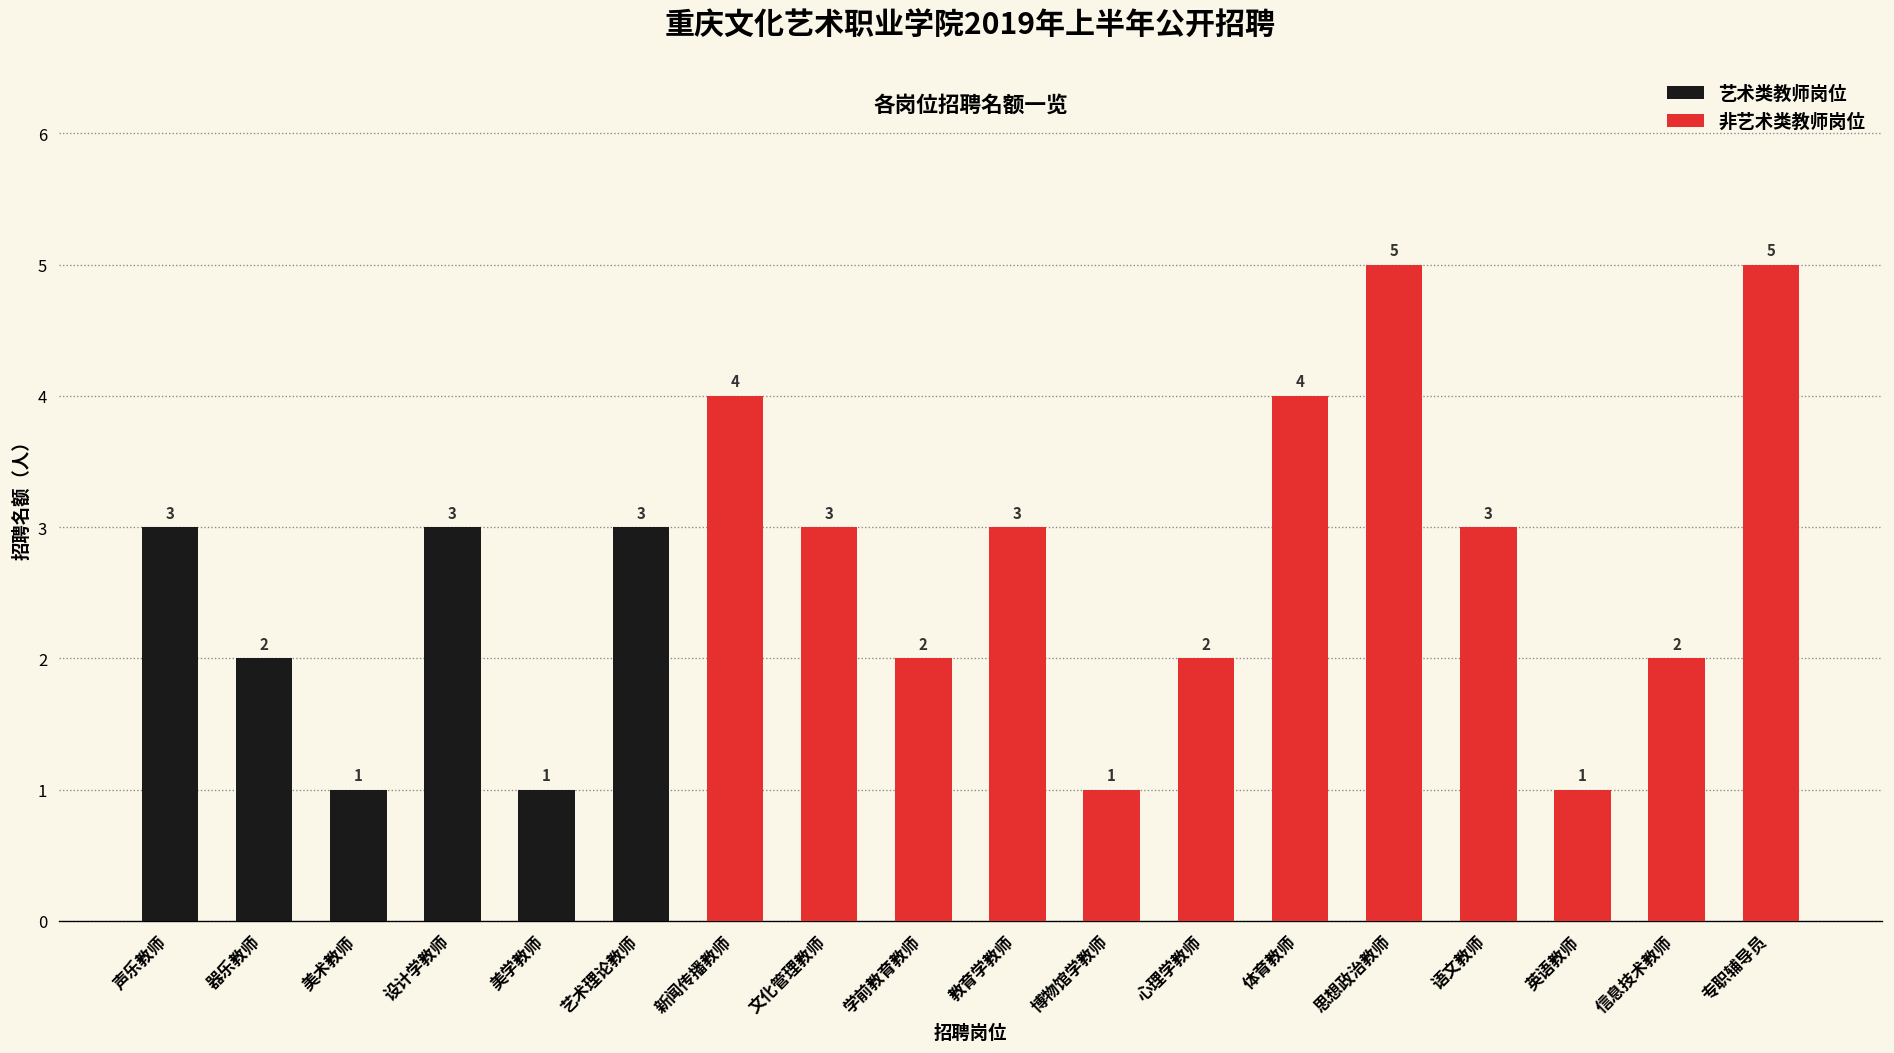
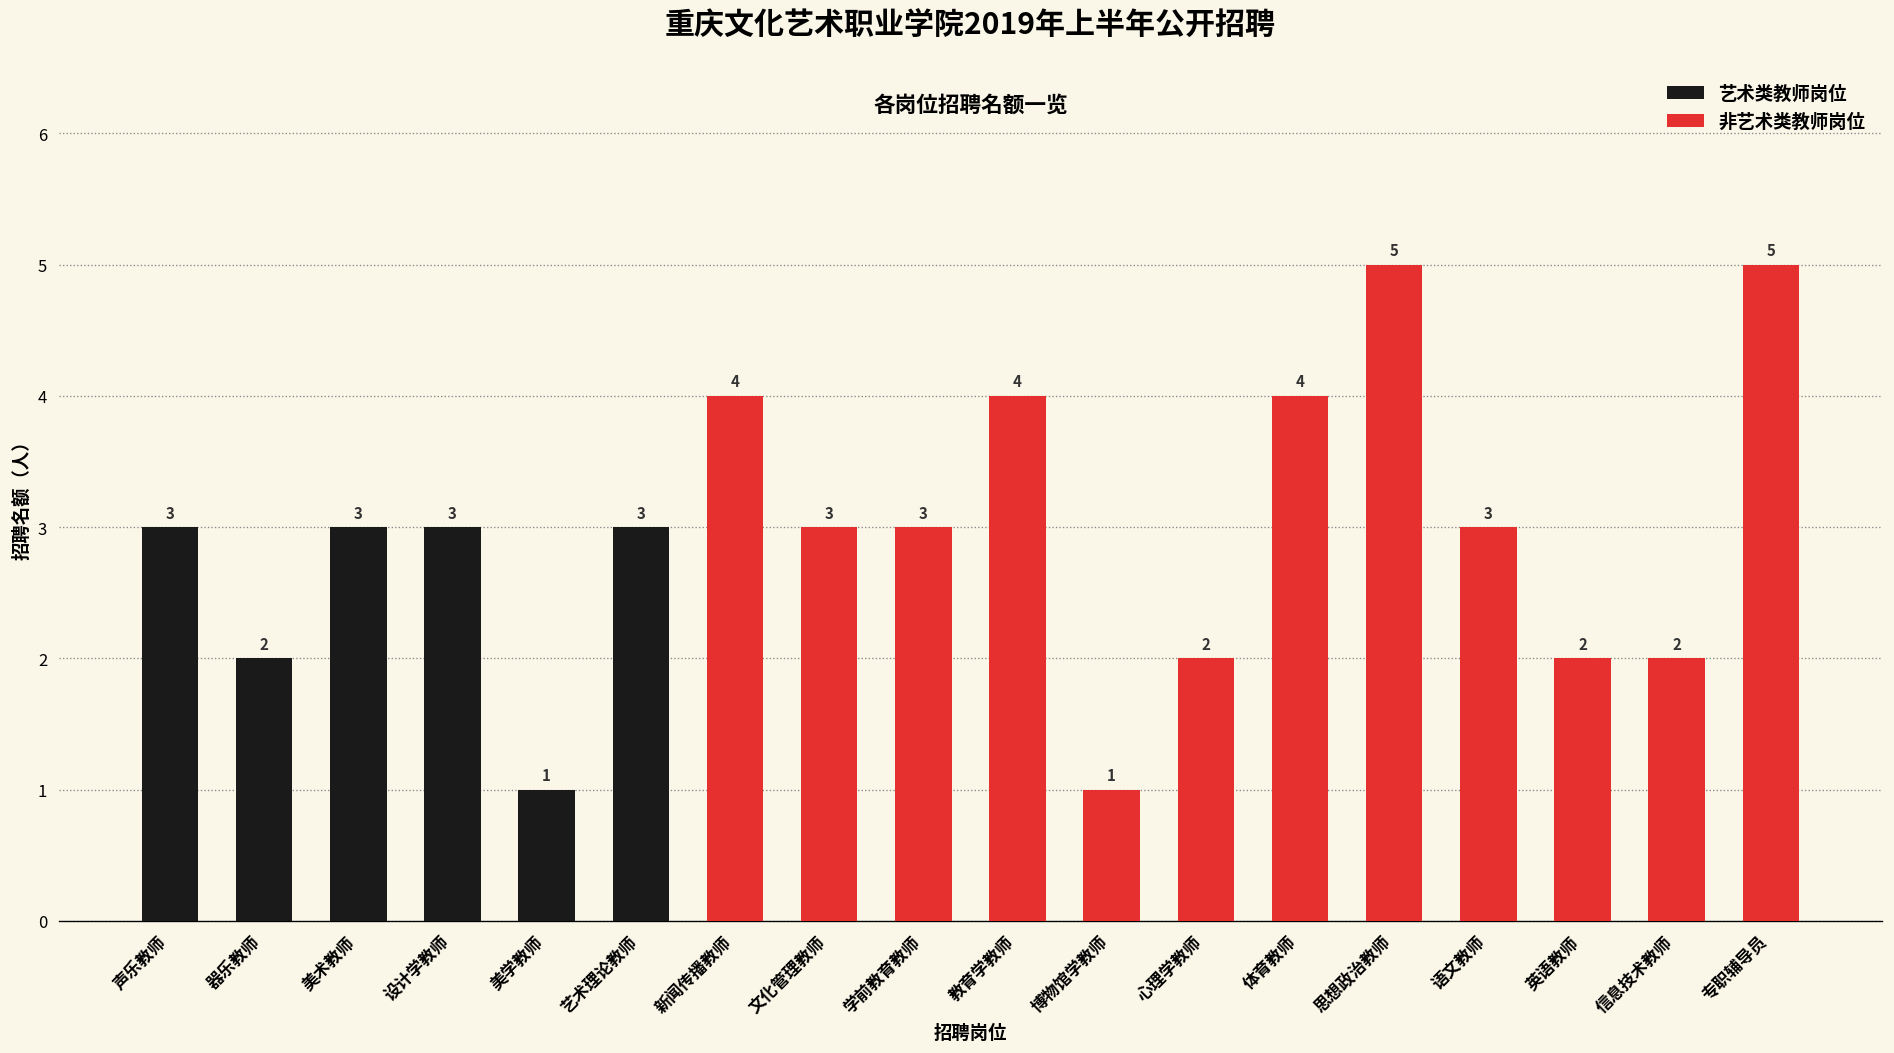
  {
    "声乐教师": 3,
    "器乐教师": 2,
-   "美术教师": 1,
+   "美术教师": 3,
    "设计学教师": 3,
    "美学教师": 1,
    "艺术理论教师": 3,
    "新闻传播教师": 4,
    "文化管理教师": 3,
-   "学前教育教师": 2,
-   "教育学教师": 3,
+   "学前教育教师": 3,
+   "教育学教师": 4,
    "博物馆学教师": 1,
    "心理学教师": 2,
    "体育教师": 4,
    "思想政治教师": 5,
    "语文教师": 3,
-   "英语教师": 1,
+   "英语教师": 2,
    "信息技术教师": 2,
    "专职辅导员": 5
  }
